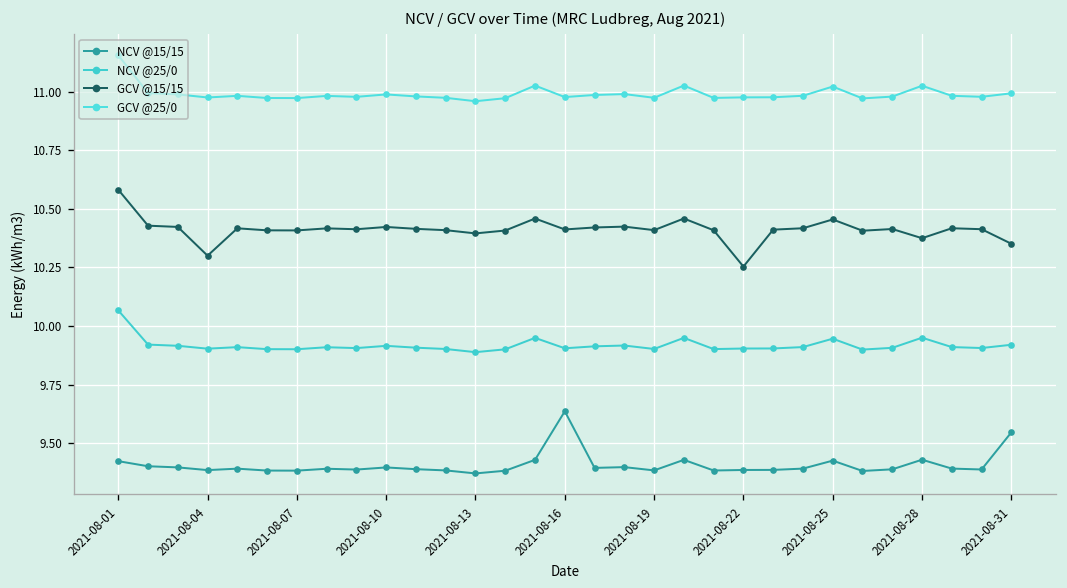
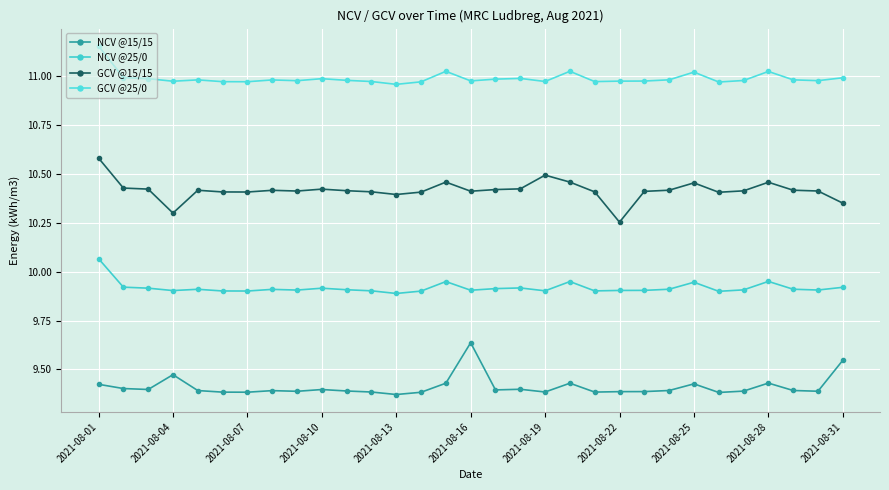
  {
    "NCV @15/15": {
      "2021-08-01": 9.42,
-     "2021-08-04": 9.39,
+     "2021-08-04": 9.47,
      "2021-08-07": 9.38,
      "2021-08-10": 9.40,
      "2021-08-13": 9.37,
      "2021-08-16": 9.64,
      "2021-08-19": 9.38,
      "2021-08-22": 9.39,
      "2021-08-25": 9.43,
      "2021-08-28": 9.43,
      "2021-08-31": 9.55
    },
    "GCV @15/15": {
      "2021-08-01": 10.58,
      "2021-08-04": 10.30,
      "2021-08-07": 10.41,
      "2021-08-10": 10.42,
      "2021-08-13": 10.40,
      "2021-08-16": 10.41,
-     "2021-08-19": 10.41,
+     "2021-08-19": 10.49,
      "2021-08-22": 10.25,
      "2021-08-25": 10.45,
-     "2021-08-28": 10.37,
+     "2021-08-28": 10.46,
      "2021-08-31": 10.35
    }
  }
